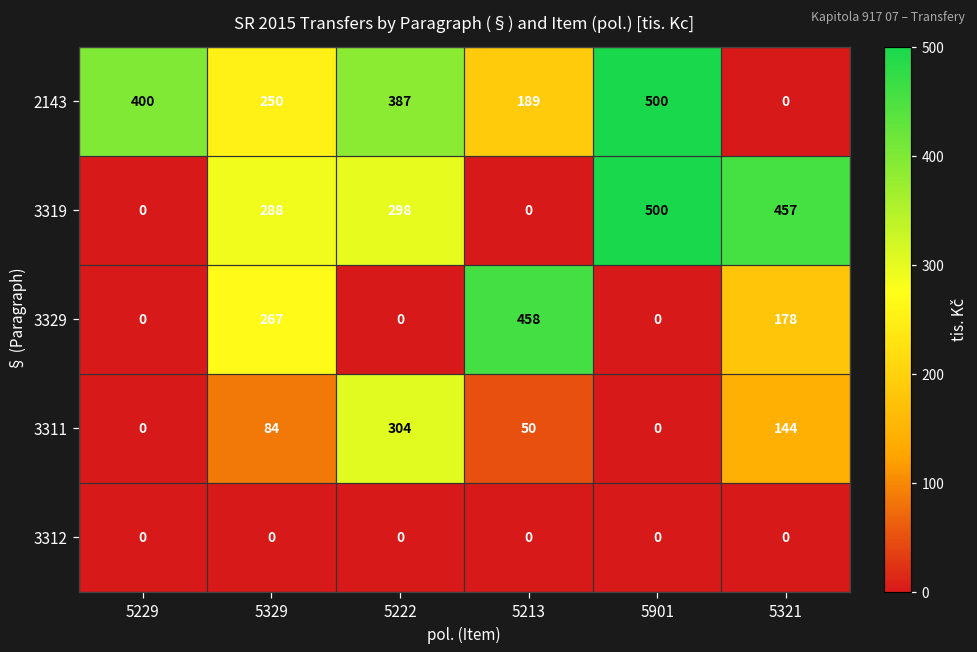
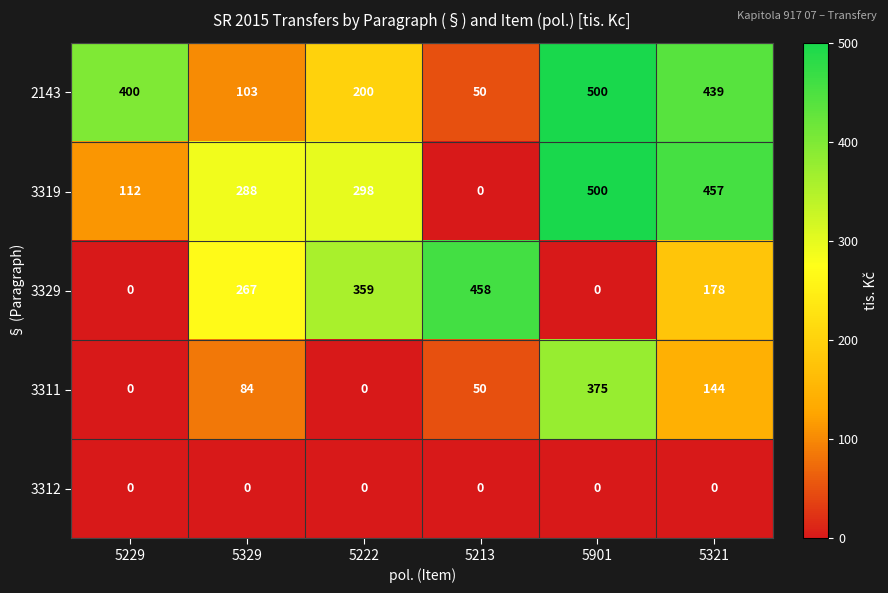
  {
    "2143": {
      "5229": 400,
-     "5329": 250,
-     "5222": 387,
-     "5213": 189,
+     "5329": 103,
+     "5222": 200,
+     "5213": 50,
      "5901": 500,
-     "5321": 0
+     "5321": 439
    },
    "3319": {
-     "5229": 0,
+     "5229": 112,
      "5329": 288,
      "5222": 298,
      "5213": 0,
      "5901": 500,
      "5321": 457
    },
    "3329": {
      "5229": 0,
      "5329": 267,
-     "5222": 0,
+     "5222": 359,
      "5213": 458,
      "5901": 0,
      "5321": 178
    },
    "3311": {
      "5229": 0,
      "5329": 84,
-     "5222": 304,
+     "5222": 0,
      "5213": 50,
-     "5901": 0,
+     "5901": 375,
      "5321": 144
    },
    "3312": {
      "5229": 0,
      "5329": 0,
      "5222": 0,
      "5213": 0,
      "5901": 0,
      "5321": 0
    }
  }
